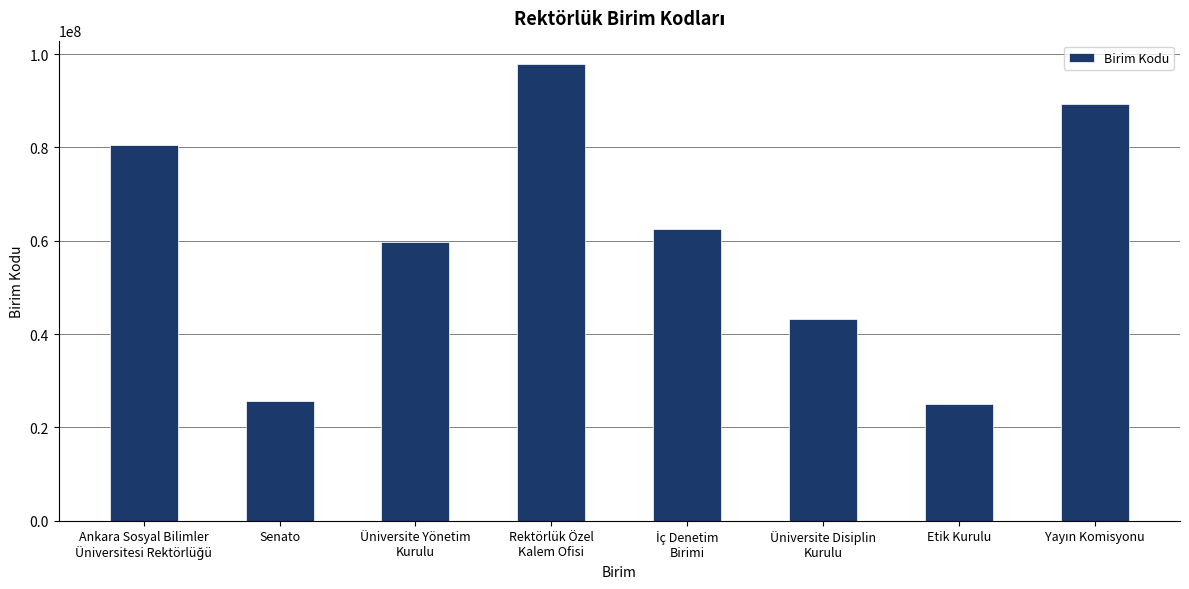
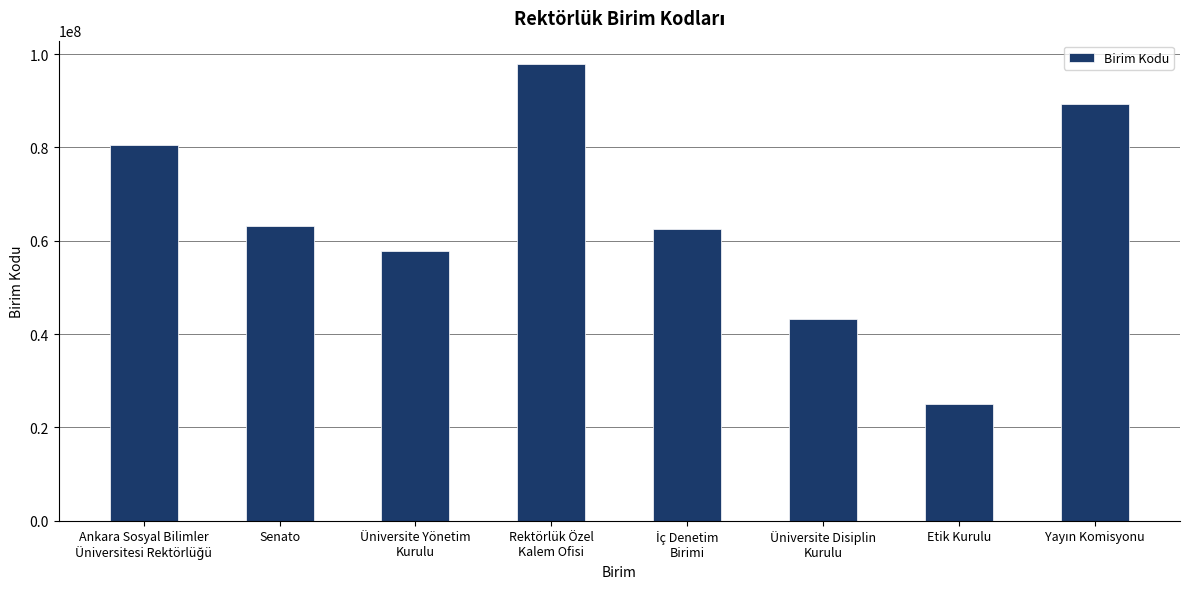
  {
    "Ankara Sosyal Bilimler Üniversitesi Rektörlüğü": 80000000,
-   "Senato": 26000000,
-   "Üniversite Yönetim Kurulu": 60000000,
+   "Senato": 63000000,
+   "Üniversite Yönetim Kurulu": 58000000,
    "Rektörlük Özel Kalem Ofisi": 98000000,
    "İç Denetim Birimi": 63000000,
    "Üniversite Disiplin Kurulu": 43000000,
    "Etik Kurulu": 25000000,
    "Yayın Komisyonu": 89000000
  }
